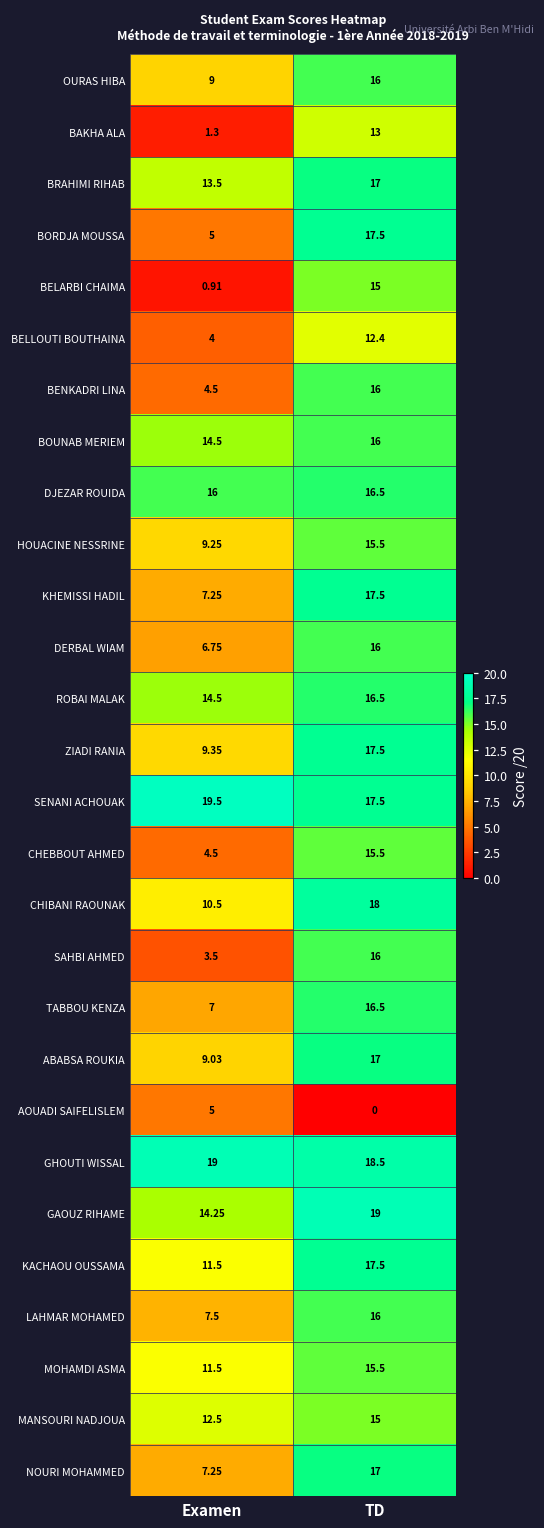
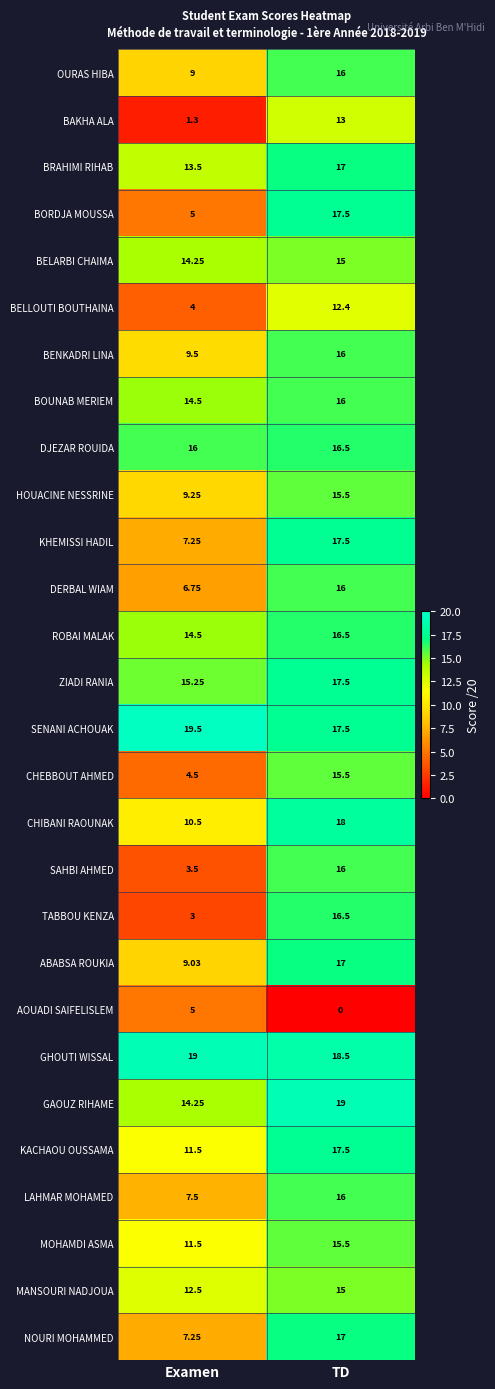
  {
    "OURAS HIBA": {
      "Examen": 9,
      "TD": 16
    },
    "BAKHA ALA": {
      "Examen": 1.3,
      "TD": 13
    },
    "BRAHIMI RIHAB": {
      "Examen": 13.5,
      "TD": 17
    },
    "BORDJA MOUSSA": {
      "Examen": 5,
      "TD": 17.5
    },
    "BELARBI CHAIMA": {
-     "Examen": 0.91,
+     "Examen": 14.25,
      "TD": 15
    },
    "BELLOUTI BOUTHAINA": {
      "Examen": 4,
      "TD": 12.4
    },
    "BENKADRI LINA": {
-     "Examen": 4.5,
+     "Examen": 9.5,
      "TD": 16
    },
    "BOUNAB MERIEM": {
      "Examen": 14.5,
      "TD": 16
    },
    "DJEZAR ROUIDA": {
      "Examen": 16,
      "TD": 16.5
    },
    "HOUACINE NESSRINE": {
      "Examen": 9.25,
      "TD": 15.5
    },
    "KHEMISSI HADIL": {
      "Examen": 7.25,
      "TD": 17.5
    },
    "DERBAL WIAM": {
      "Examen": 6.75,
      "TD": 16
    },
    "ROBAI MALAK": {
      "Examen": 14.5,
      "TD": 16.5
    },
    "ZIADI RANIA": {
-     "Examen": 9.35,
+     "Examen": 15.25,
      "TD": 17.5
    },
    "SENANI ACHOUAK": {
      "Examen": 19.5,
      "TD": 17.5
    },
    "CHEBBOUT AHMED": {
      "Examen": 4.5,
      "TD": 15.5
    },
    "CHIBANI RAOUNAK": {
      "Examen": 10.5,
      "TD": 18
    },
    "SAHBI AHMED": {
      "Examen": 3.5,
      "TD": 16
    },
    "TABBOU KENZA": {
-     "Examen": 7,
+     "Examen": 3,
      "TD": 16.5
    },
    "ABABSA ROUKIA": {
      "Examen": 9.03,
      "TD": 17
    },
    "AOUADI SAIFELISLEM": {
      "Examen": 5,
      "TD": 0
    },
    "GHOUTI WISSAL": {
      "Examen": 19,
      "TD": 18.5
    },
    "GAOUZ RIHAME": {
      "Examen": 14.25,
      "TD": 19
    },
    "KACHAOU OUSSAMA": {
      "Examen": 11.5,
      "TD": 17.5
    },
    "LAHMAR MOHAMED": {
      "Examen": 7.5,
      "TD": 16
    },
    "MOHAMDI ASMA": {
      "Examen": 11.5,
      "TD": 15.5
    },
    "MANSOURI NADJOUA": {
      "Examen": 12.5,
      "TD": 15
    },
    "NOURI MOHAMMED": {
      "Examen": 7.25,
      "TD": 17
    }
  }
